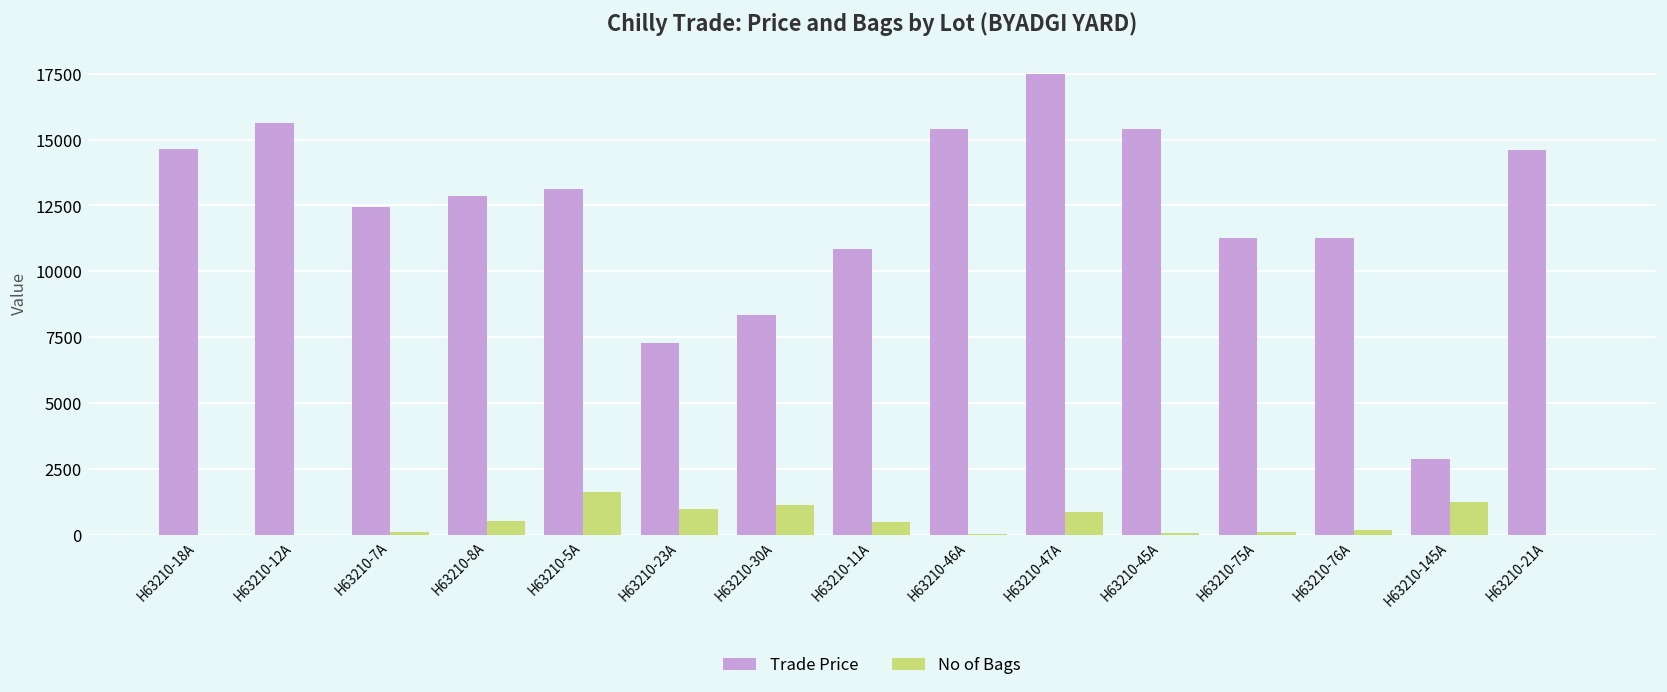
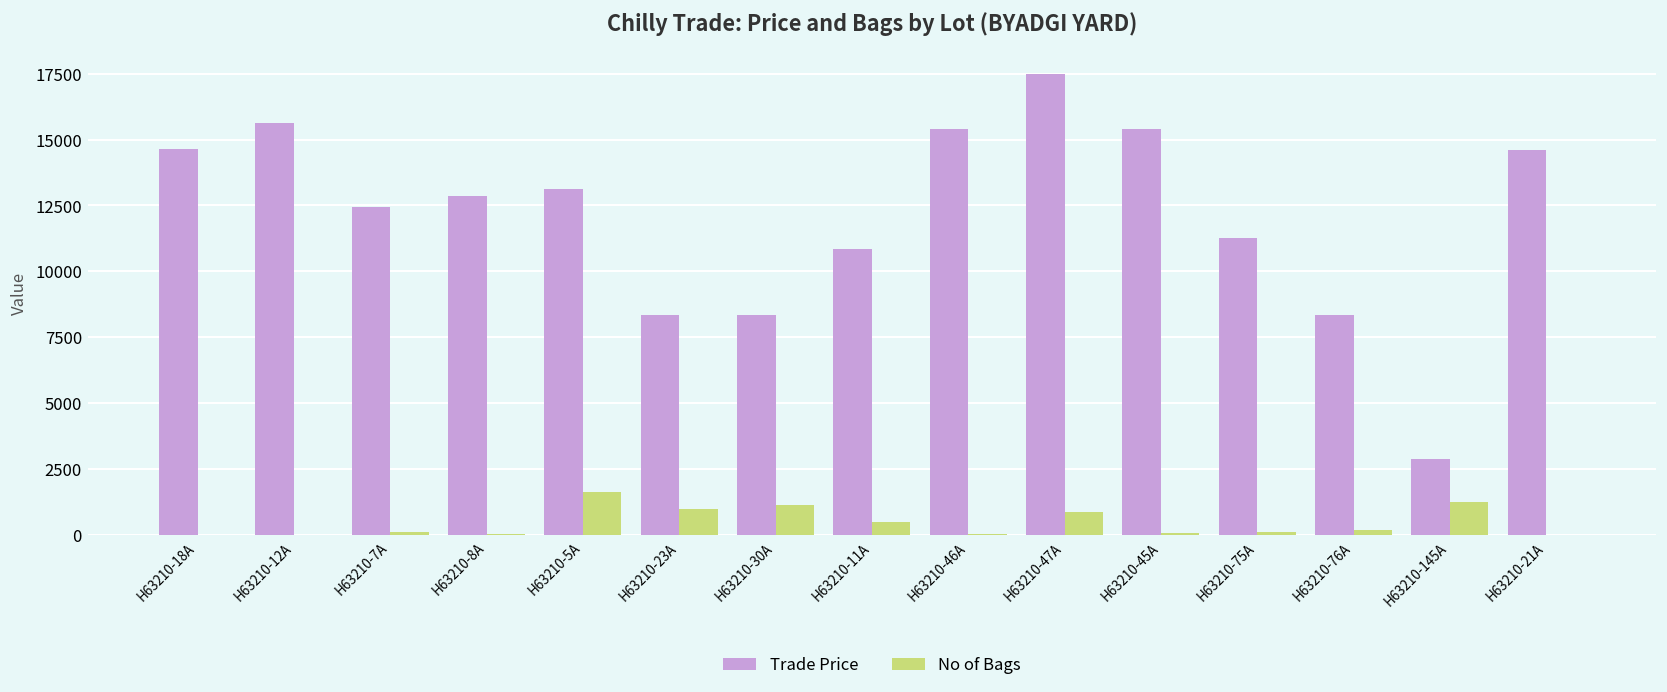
  {
    "Trade Price": {
      "H63210-18A": 14600,
      "H63210-12A": 15600,
      "H63210-7A": 12500,
      "H63210-8A": 12900,
      "H63210-5A": 13100,
-     "H63210-23A": 7300,
+     "H63210-23A": 8400,
      "H63210-30A": 8400,
      "H63210-11A": 10900,
      "H63210-46A": 15400,
      "H63210-47A": 17500,
      "H63210-45A": 15400,
      "H63210-75A": 11300,
-     "H63210-76A": 11300,
+     "H63210-76A": 8300,
      "H63210-145A": 2900,
      "H63210-21A": 14600
    },
    "No of Bags": {
      "H63210-7A": 100,
-     "H63210-8A": 500,
+     "H63210-8A": 0,
      "H63210-5A": 1600,
      "H63210-23A": 1000,
      "H63210-30A": 1100,
      "H63210-11A": 500,
      "H63210-47A": 900,
      "H63210-75A": 100,
      "H63210-76A": 200,
      "H63210-145A": 1300
    }
  }
